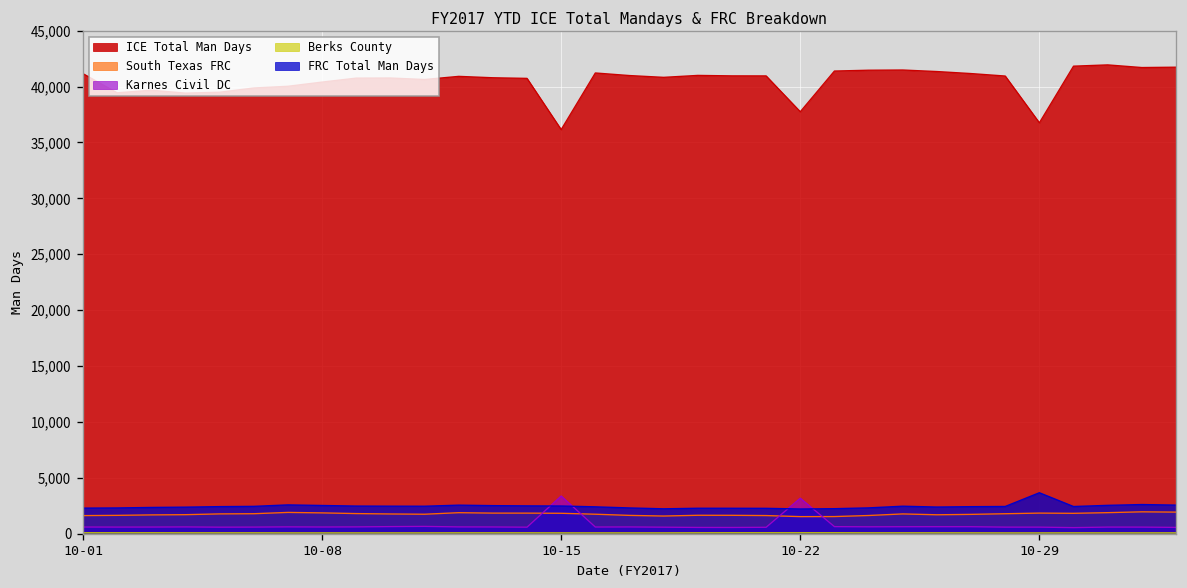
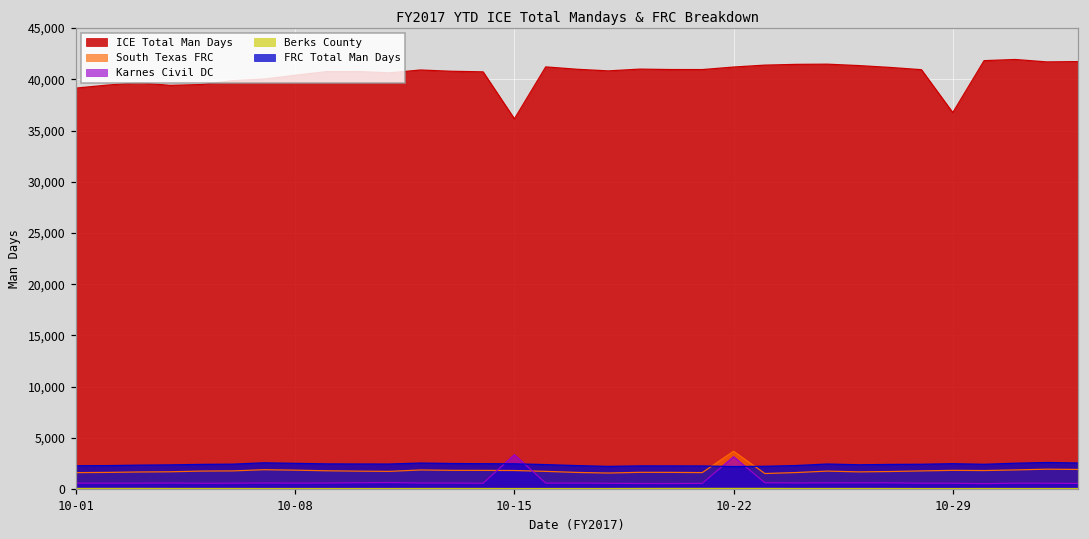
  {
    "ICE Total Man Days": {
-     "10-01": "41,000",
+     "10-01": "39,000",
      "10-15": "36,000",
-     "10-22": "38,000",
+     "10-22": "41,000",
      "10-29": "37,000"
    },
    "South Texas FRC": {
      "10-01": "2,000",
      "10-08": "2,000",
      "10-15": "2,000",
-     "10-22": "2,000",
+     "10-22": "4,000",
      "10-29": "2,000"
    },
    "Karnes Civil DC": {
      "10-01": "1,000",
      "10-08": "1,000",
      "10-15": "3,000",
      "10-22": "3,000",
      "10-29": "1,000"
    },
    "Berks County": {
      "10-01": "0",
      "10-08": "0",
      "10-15": "0",
      "10-22": "0",
      "10-29": "0"
    },
    "FRC Total Man Days": {
      "10-01": "2,000",
      "10-08": "3,000",
      "10-15": "2,000",
      "10-22": "2,000",
-     "10-29": "4,000"
+     "10-29": "2,000"
    }
  }
